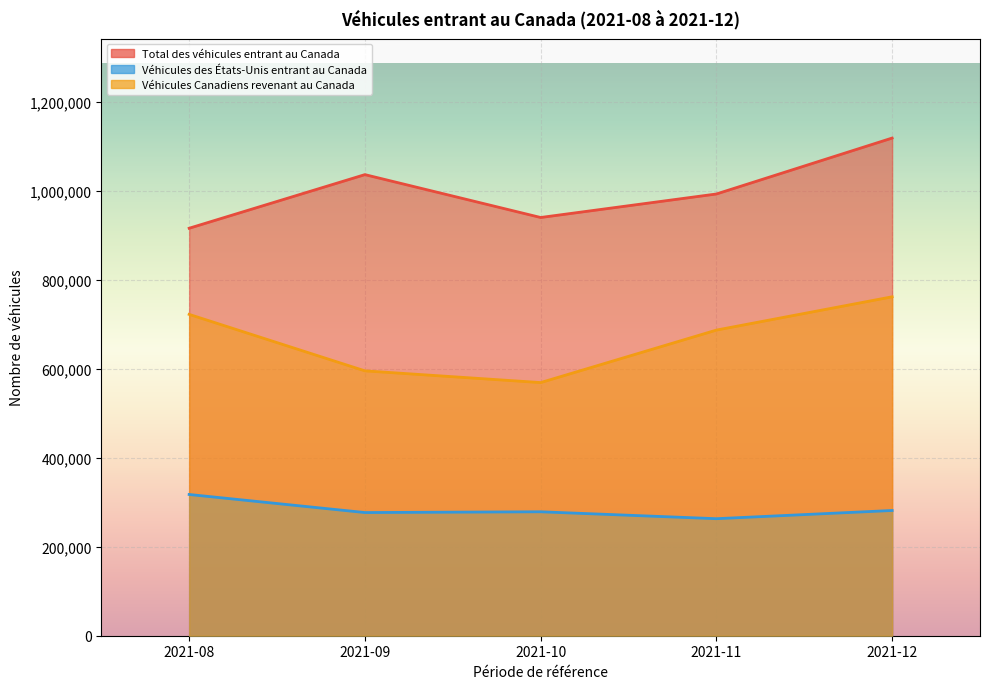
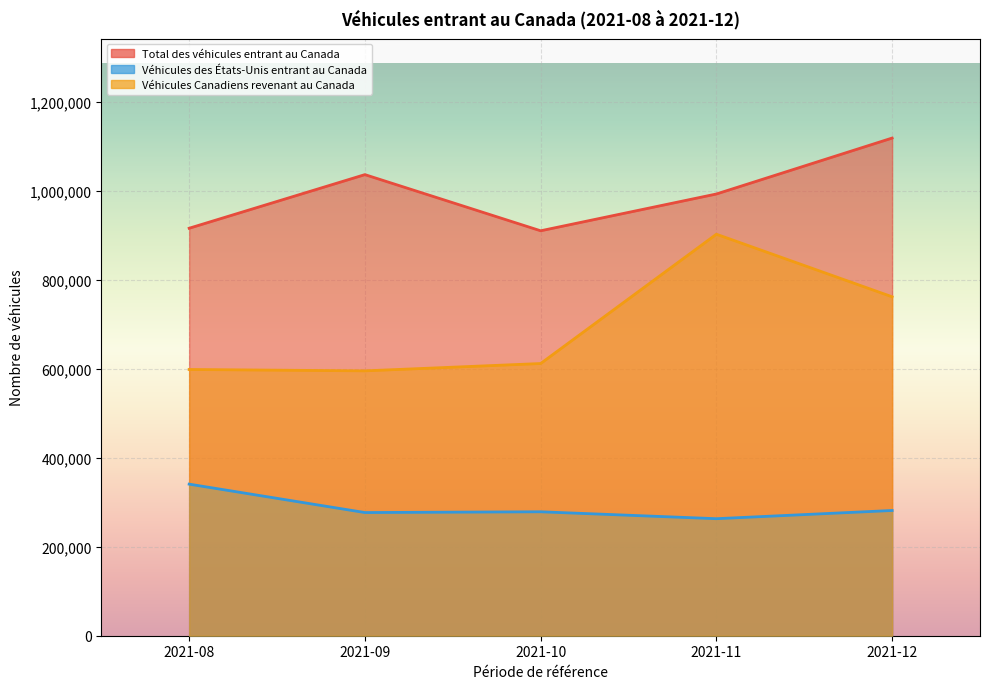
  {
    "Total des véhicules entrant au Canada": {
      "2021-08": "920,000",
      "2021-09": "1,040,000",
-     "2021-10": "940,000",
+     "2021-10": "910,000",
      "2021-11": "990,000",
      "2021-12": "1,120,000"
    },
    "Véhicules des États-Unis entrant au Canada": {
-     "2021-08": "320,000",
+     "2021-08": "340,000",
      "2021-09": "280,000",
      "2021-10": "280,000",
      "2021-11": "260,000",
      "2021-12": "280,000"
    },
    "Véhicules Canadiens revenant au Canada": {
-     "2021-08": "720,000",
+     "2021-08": "600,000",
      "2021-09": "600,000",
-     "2021-10": "570,000",
-     "2021-11": "690,000",
+     "2021-10": "610,000",
+     "2021-11": "900,000",
      "2021-12": "760,000"
    }
  }
